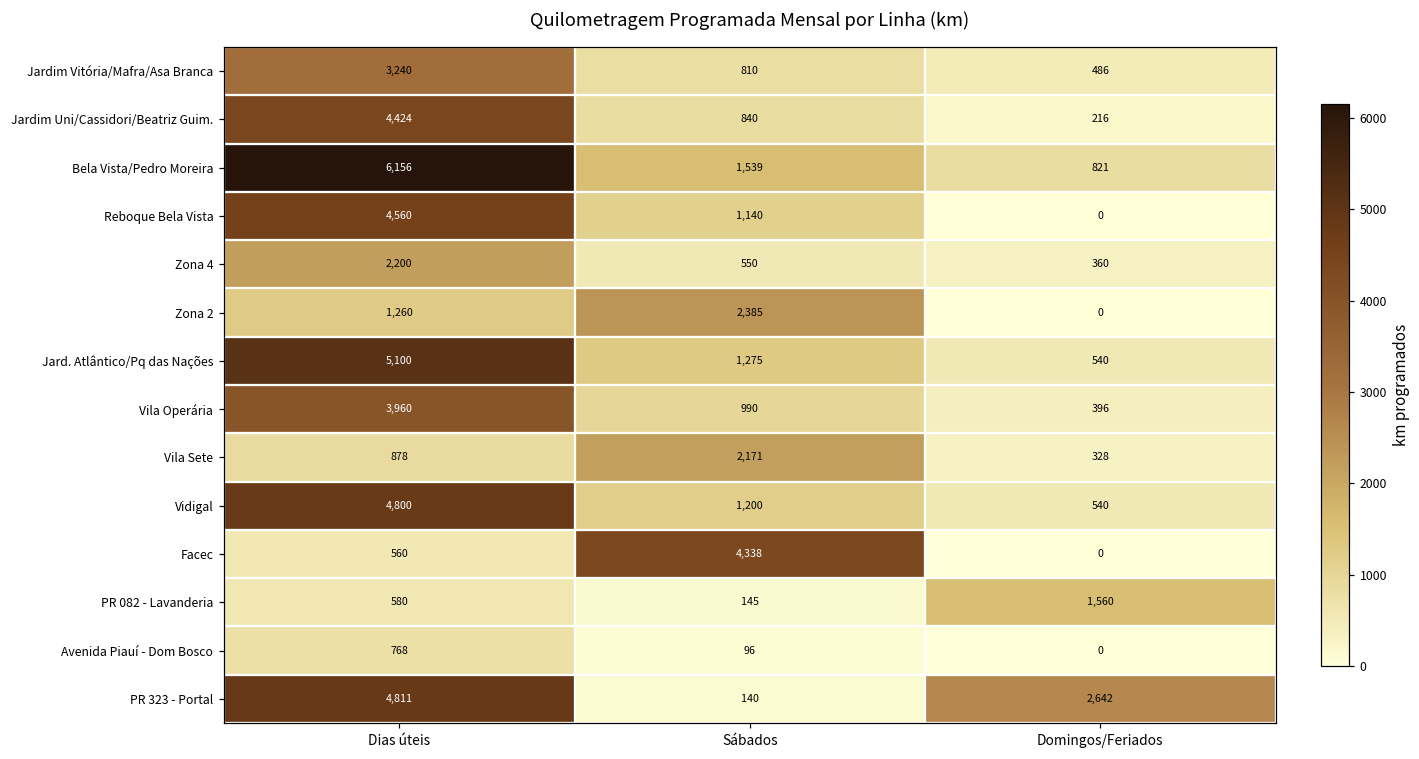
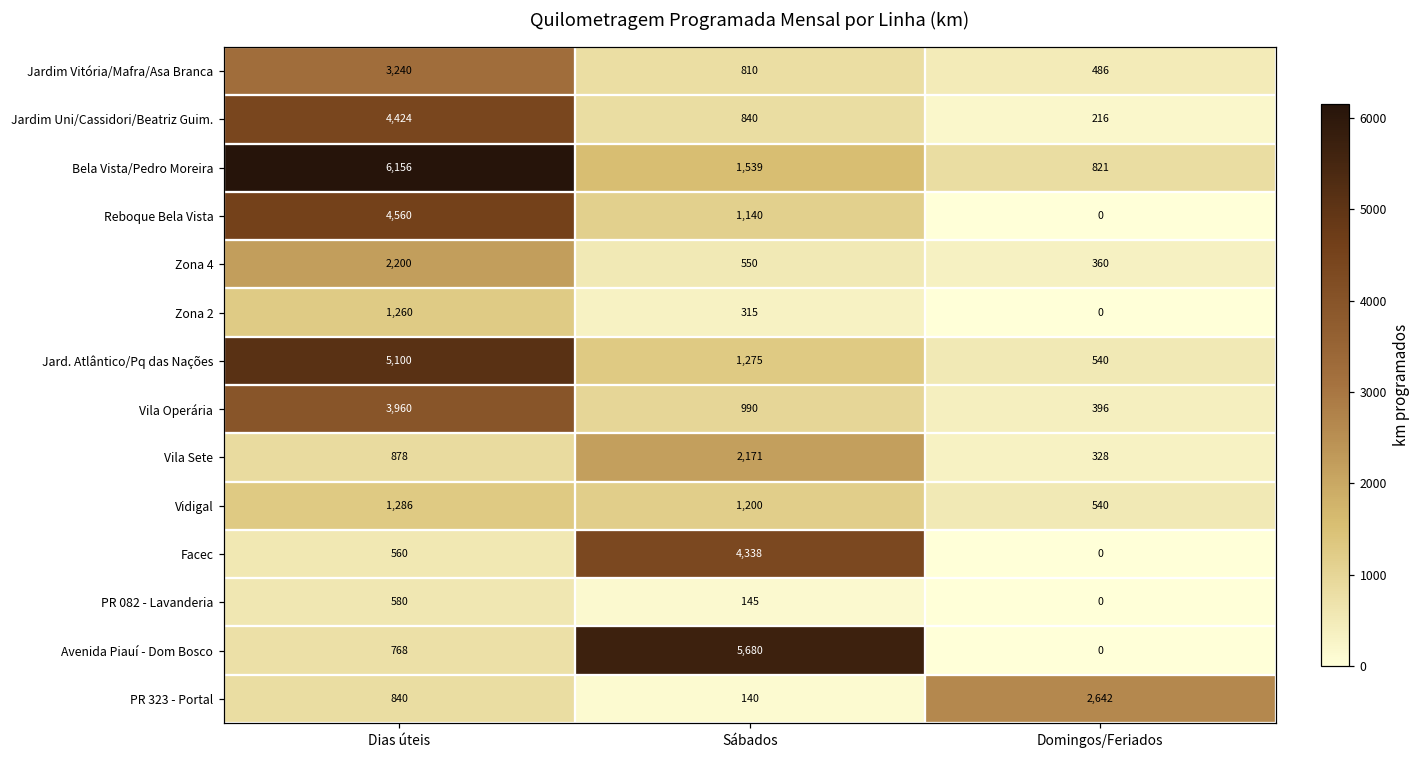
  {
    "Jardim Vitória/Mafra/Asa Branca": {
      "Dias úteis": "3,240",
      "Sábados": "810",
      "Domingos/Feriados": "486"
    },
    "Jardim Uni/Cassidori/Beatriz Guim.": {
      "Dias úteis": "4,424",
      "Sábados": "840",
      "Domingos/Feriados": "216"
    },
    "Bela Vista/Pedro Moreira": {
      "Dias úteis": "6,156",
      "Sábados": "1,539",
      "Domingos/Feriados": "821"
    },
    "Reboque Bela Vista": {
      "Dias úteis": "4,560",
      "Sábados": "1,140",
      "Domingos/Feriados": "0"
    },
    "Zona 4": {
      "Dias úteis": "2,200",
      "Sábados": "550",
      "Domingos/Feriados": "360"
    },
    "Zona 2": {
      "Dias úteis": "1,260",
-     "Sábados": "2,385",
+     "Sábados": "315",
      "Domingos/Feriados": "0"
    },
    "Jard. Atlântico/Pq das Nações": {
      "Dias úteis": "5,100",
      "Sábados": "1,275",
      "Domingos/Feriados": "540"
    },
    "Vila Operária": {
      "Dias úteis": "3,960",
      "Sábados": "990",
      "Domingos/Feriados": "396"
    },
    "Vila Sete": {
      "Dias úteis": "878",
      "Sábados": "2,171",
      "Domingos/Feriados": "328"
    },
    "Vidigal": {
-     "Dias úteis": "4,800",
+     "Dias úteis": "1,286",
      "Sábados": "1,200",
      "Domingos/Feriados": "540"
    },
    "Facec": {
      "Dias úteis": "560",
      "Sábados": "4,338",
      "Domingos/Feriados": "0"
    },
    "PR 082 - Lavanderia": {
      "Dias úteis": "580",
      "Sábados": "145",
-     "Domingos/Feriados": "1,560"
+     "Domingos/Feriados": "0"
    },
    "Avenida Piauí - Dom Bosco": {
      "Dias úteis": "768",
-     "Sábados": "96",
+     "Sábados": "5,680",
      "Domingos/Feriados": "0"
    },
    "PR 323 - Portal": {
-     "Dias úteis": "4,811",
+     "Dias úteis": "840",
      "Sábados": "140",
      "Domingos/Feriados": "2,642"
    }
  }
